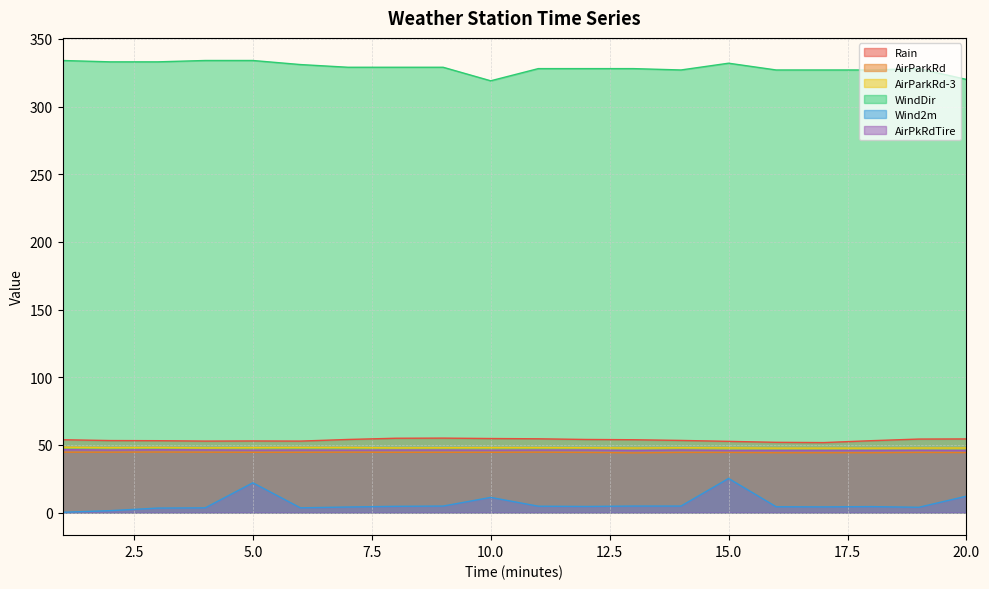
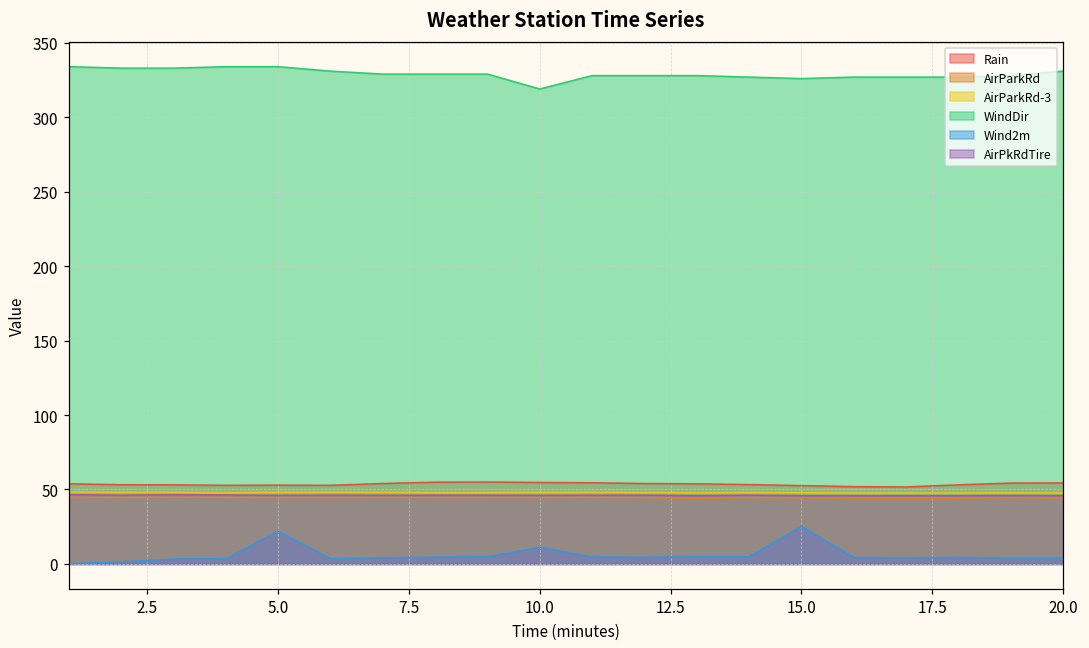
  {
    "WindDir": {
      "5.0": 334,
      "10.0": 319,
-     "15.0": 332,
-     "20.0": 320
+     "15.0": 326,
+     "20.0": 331
    },
    "Wind2m": {
      "5.0": 22,
      "10.0": 11,
      "15.0": 25,
-     "20.0": 12
+     "20.0": 4
    }
  }
